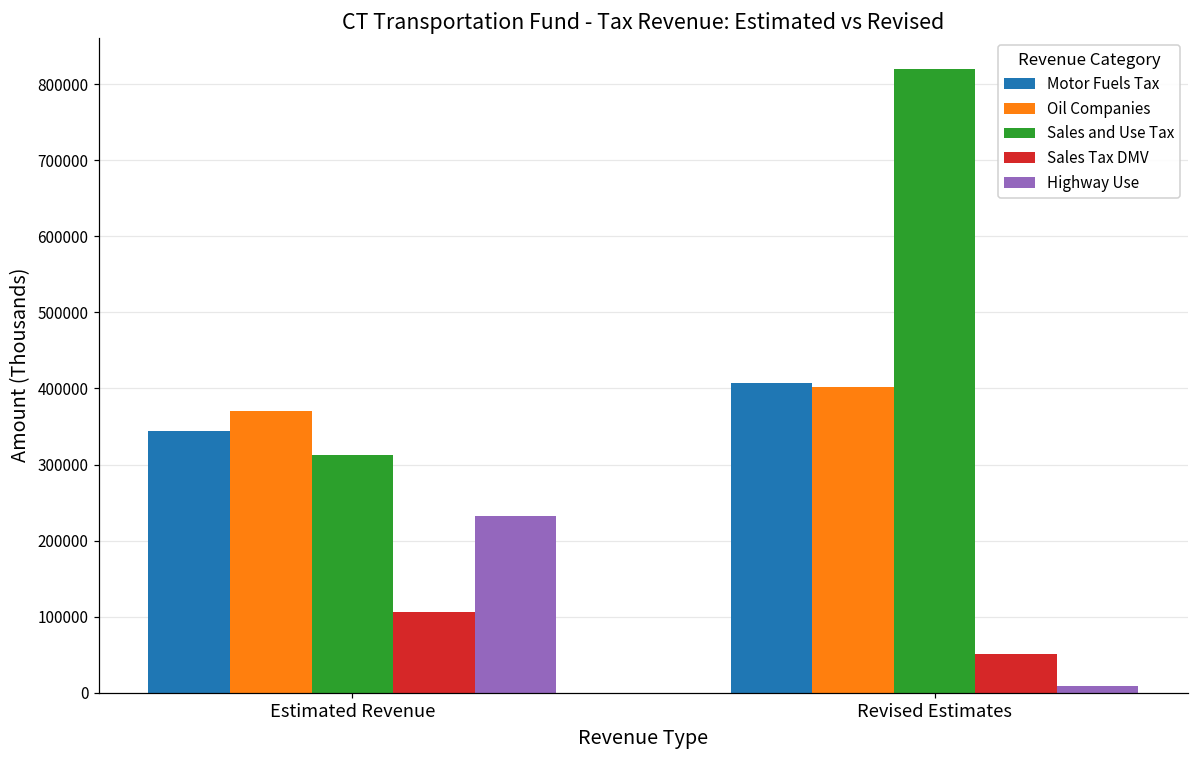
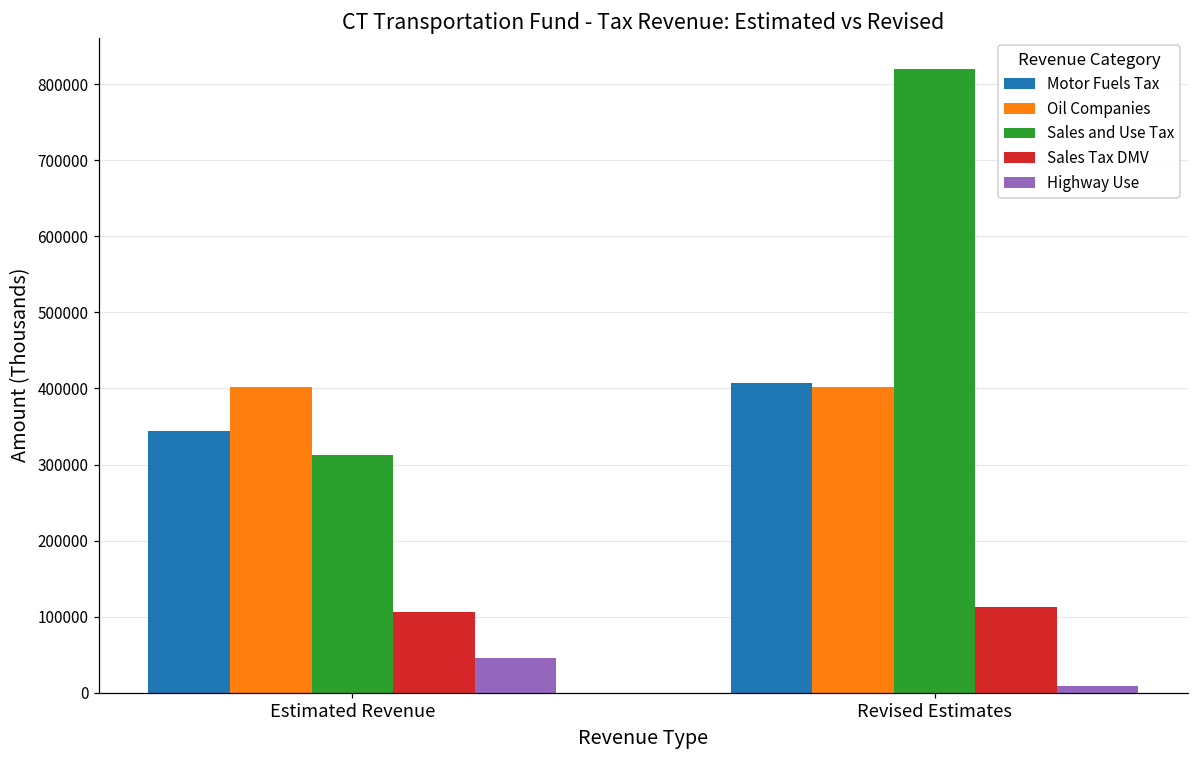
  {
    "Motor Fuels Tax": {
      "Estimated Revenue": 340000,
      "Revised Estimates": 410000
    },
    "Oil Companies": {
-     "Estimated Revenue": 370000,
+     "Estimated Revenue": 400000,
      "Revised Estimates": 400000
    },
    "Sales and Use Tax": {
      "Estimated Revenue": 310000,
      "Revised Estimates": 820000
    },
    "Sales Tax DMV": {
      "Estimated Revenue": 110000,
-     "Revised Estimates": 50000
+     "Revised Estimates": 110000
    },
    "Highway Use": {
-     "Estimated Revenue": 230000,
+     "Estimated Revenue": 50000,
      "Revised Estimates": 10000
    }
  }
